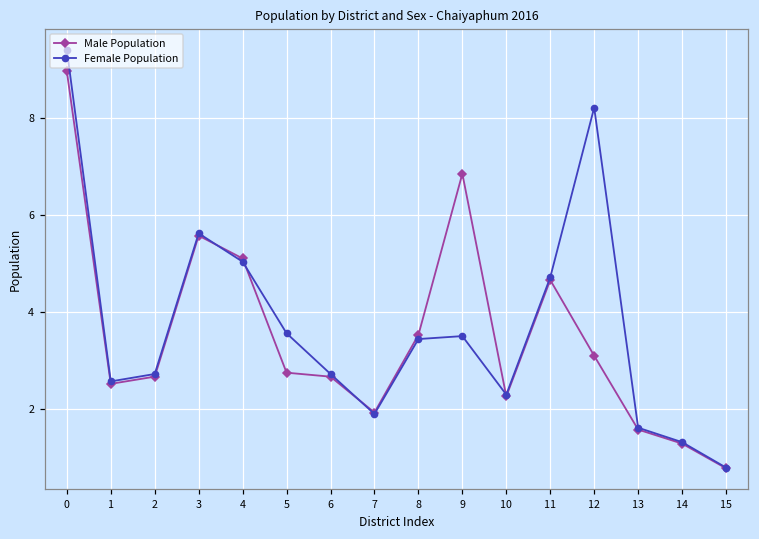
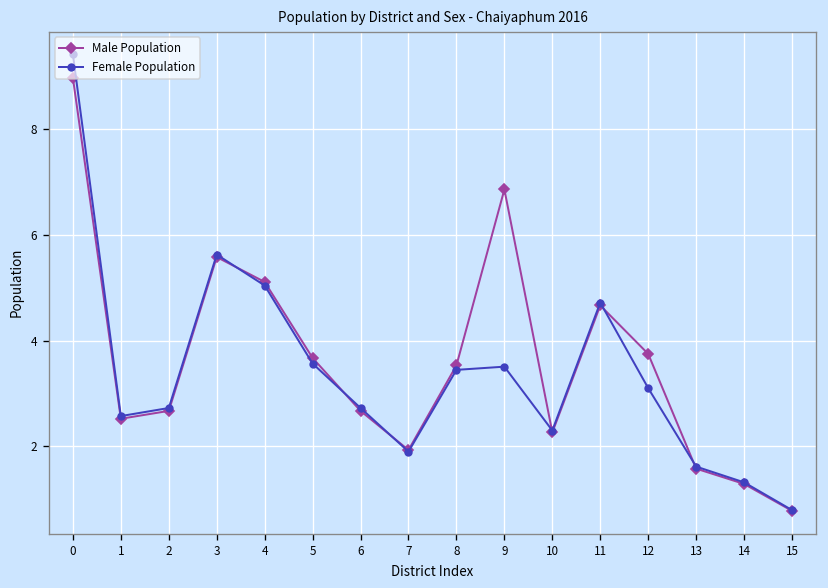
  {
    "Male Population": {
      "0": 9.0,
      "4": 5.1,
-     "5": 2.8,
+     "5": 3.7,
      "8": 3.5,
      "9": 6.9,
-     "12": 3.1
+     "12": 3.7
    },
    "Female Population": {
      "4": 5.0,
      "5": 3.6,
      "8": 3.4,
      "9": 3.5,
-     "12": 8.2
+     "12": 3.1
    }
  }
